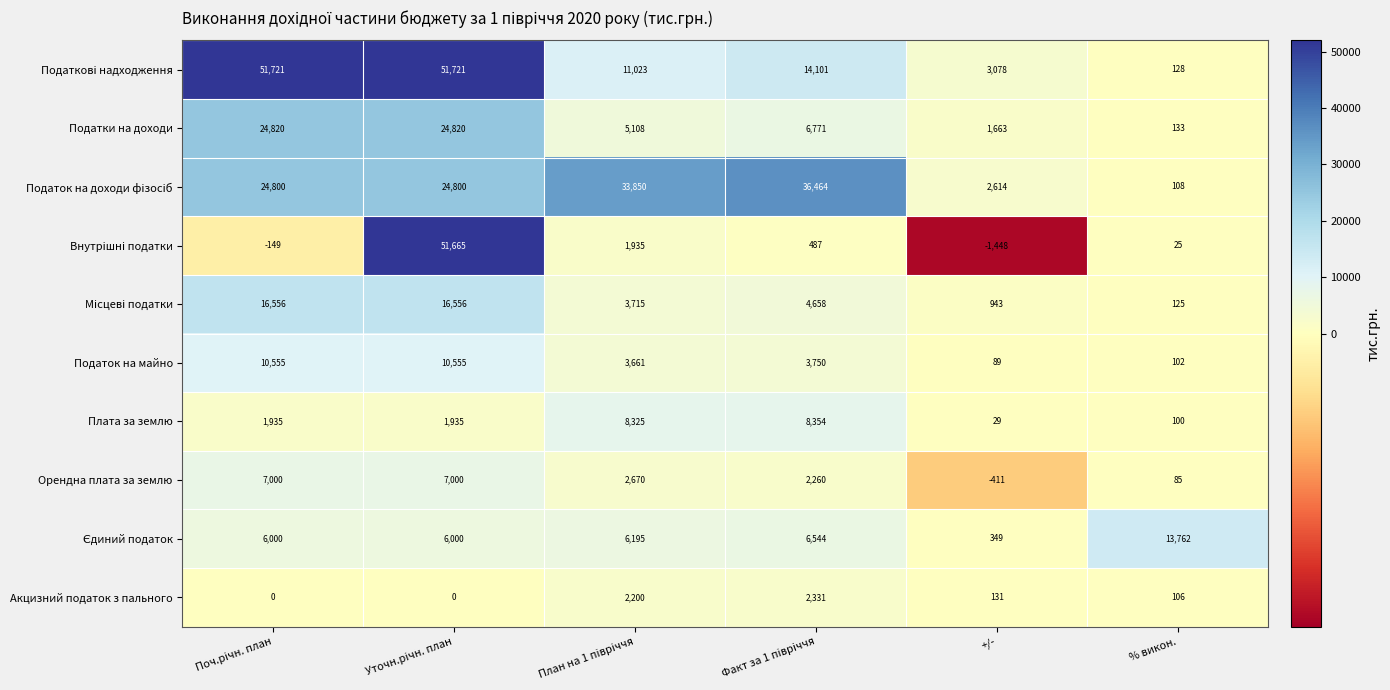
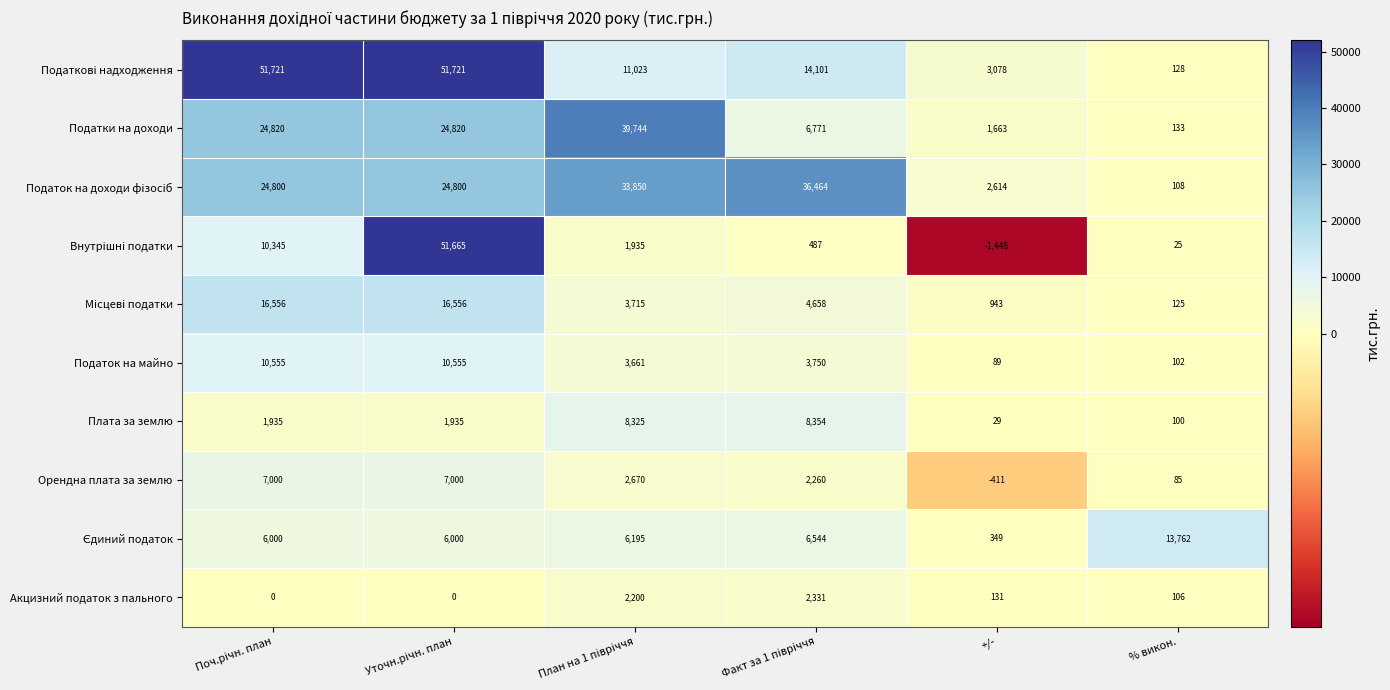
  {
    "Податкові надходження": {
      "Поч.річн. план": "51,721",
      "Уточн.річн. план": "51,721",
      "План на 1 півріччя": "11,023",
      "Факт за 1 півріччя": "14,101",
      "+/-": "3,078",
      "% викон.": "128"
    },
    "Податки на доходи": {
      "Поч.річн. план": "24,820",
      "Уточн.річн. план": "24,820",
-     "План на 1 півріччя": "5,108",
+     "План на 1 півріччя": "39,744",
      "Факт за 1 півріччя": "6,771",
      "+/-": "1,663",
      "% викон.": "133"
    },
    "Податок на доходи фізосіб": {
      "Поч.річн. план": "24,800",
      "Уточн.річн. план": "24,800",
      "План на 1 півріччя": "33,850",
      "Факт за 1 півріччя": "36,464",
      "+/-": "2,614",
      "% викон.": "108"
    },
    "Внутрішні податки": {
-     "Поч.річн. план": "-149",
+     "Поч.річн. план": "10,345",
      "Уточн.річн. план": "51,665",
      "План на 1 півріччя": "1,935",
      "Факт за 1 півріччя": "487",
      "+/-": "-1,448",
      "% викон.": "25"
    },
    "Місцеві податки": {
      "Поч.річн. план": "16,556",
      "Уточн.річн. план": "16,556",
      "План на 1 півріччя": "3,715",
      "Факт за 1 півріччя": "4,658",
      "+/-": "943",
      "% викон.": "125"
    },
    "Податок на майно": {
      "Поч.річн. план": "10,555",
      "Уточн.річн. план": "10,555",
      "План на 1 півріччя": "3,661",
      "Факт за 1 півріччя": "3,750",
      "+/-": "89",
      "% викон.": "102"
    },
    "Плата за землю": {
      "Поч.річн. план": "1,935",
      "Уточн.річн. план": "1,935",
      "План на 1 півріччя": "8,325",
      "Факт за 1 півріччя": "8,354",
      "+/-": "29",
      "% викон.": "100"
    },
    "Орендна плата за землю": {
      "Поч.річн. план": "7,000",
      "Уточн.річн. план": "7,000",
      "План на 1 півріччя": "2,670",
      "Факт за 1 півріччя": "2,260",
      "+/-": "-411",
      "% викон.": "85"
    },
    "Єдиний податок": {
      "Поч.річн. план": "6,000",
      "Уточн.річн. план": "6,000",
      "План на 1 півріччя": "6,195",
      "Факт за 1 півріччя": "6,544",
      "+/-": "349",
      "% викон.": "13,762"
    },
    "Акцизний податок з пального": {
      "Поч.річн. план": "0",
      "Уточн.річн. план": "0",
      "План на 1 півріччя": "2,200",
      "Факт за 1 півріччя": "2,331",
      "+/-": "131",
      "% викон.": "106"
    }
  }
